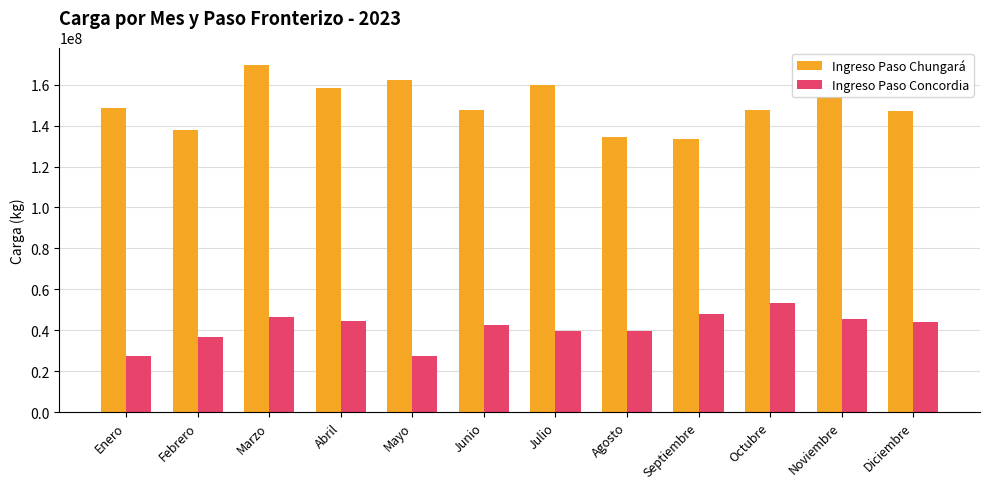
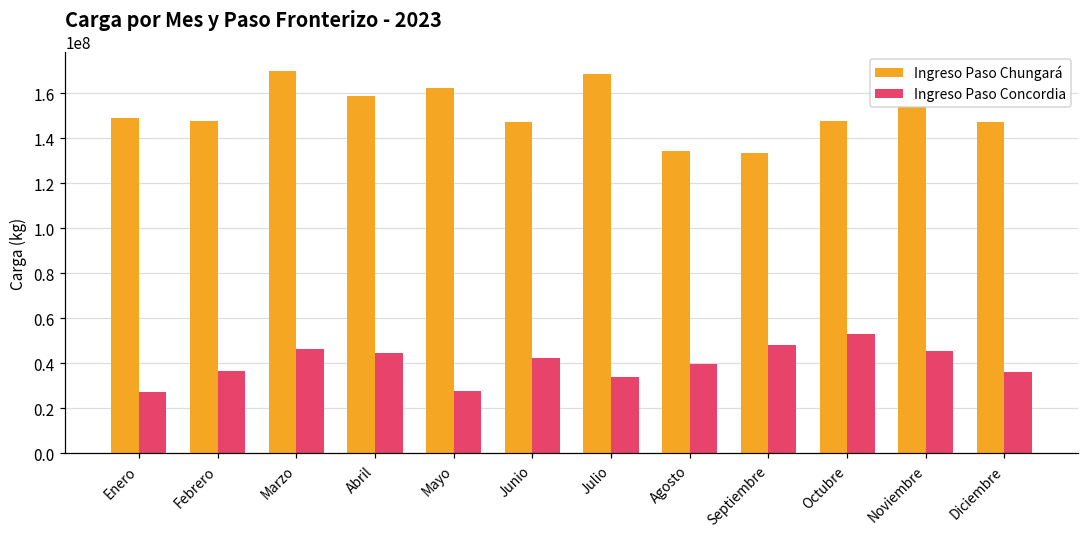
  {
    "Ingreso Paso Chungará": {
      "Enero": 149000000,
-     "Febrero": 138000000,
+     "Febrero": 148000000,
      "Marzo": 170000000,
      "Abril": 159000000,
      "Mayo": 162000000,
      "Junio": 147000000,
-     "Julio": 160000000,
+     "Julio": 168000000,
      "Agosto": 134000000,
      "Septiembre": 134000000,
      "Octubre": 148000000,
      "Noviembre": 154000000,
      "Diciembre": 147000000
    },
    "Ingreso Paso Concordia": {
      "Enero": 27000000,
      "Febrero": 37000000,
      "Marzo": 46000000,
      "Abril": 45000000,
      "Mayo": 28000000,
      "Junio": 42000000,
-     "Julio": 39000000,
+     "Julio": 34000000,
      "Agosto": 40000000,
      "Septiembre": 48000000,
      "Octubre": 53000000,
      "Noviembre": 45000000,
-     "Diciembre": 44000000
+     "Diciembre": 36000000
    }
  }
